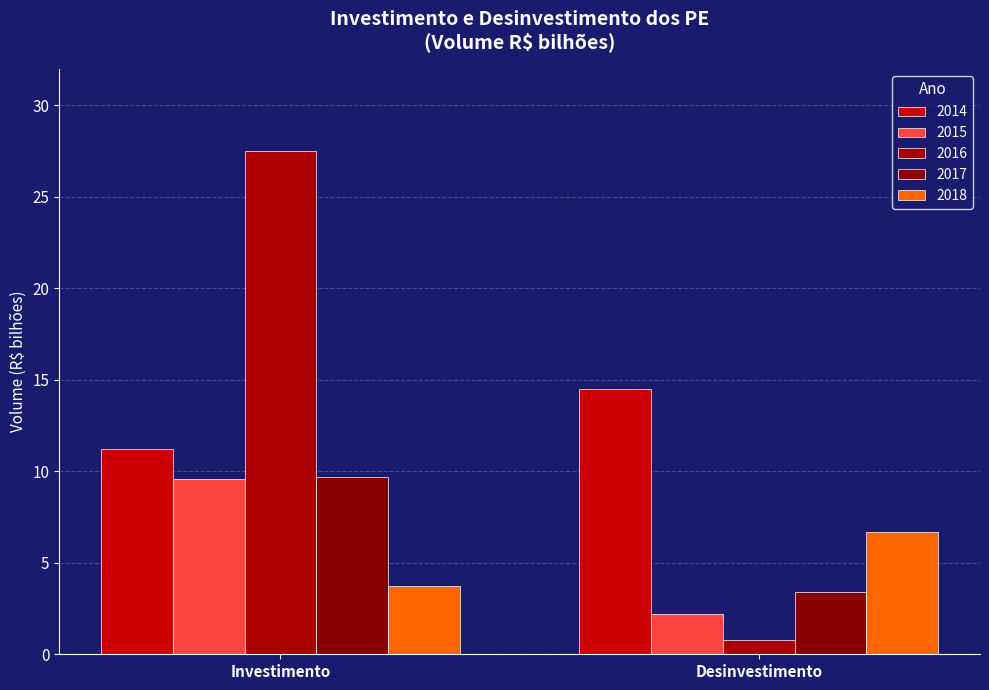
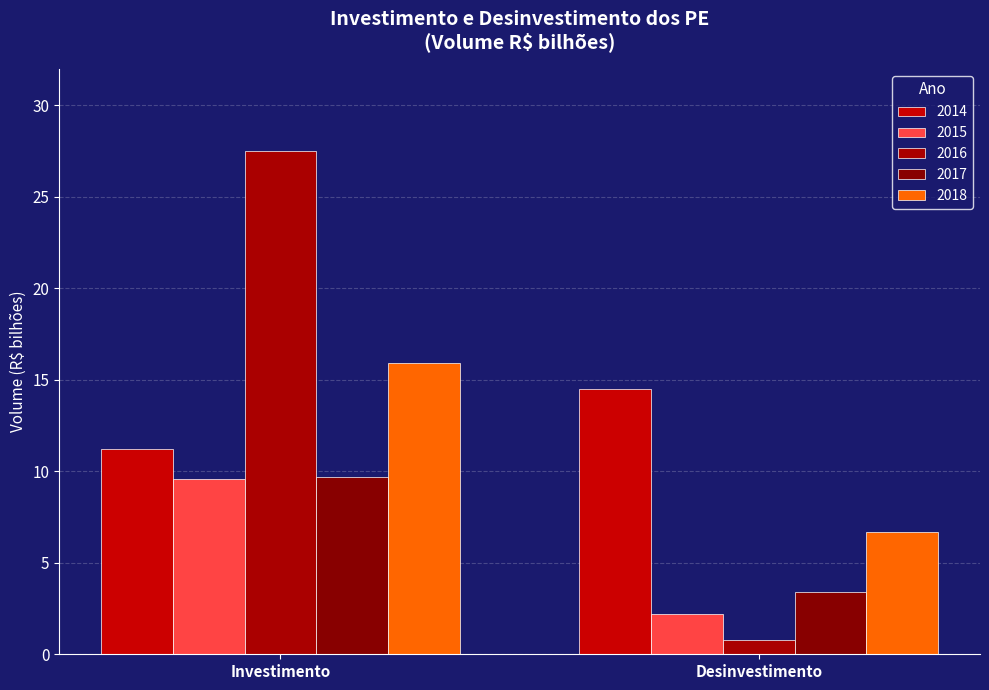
  {
    "2015": {
      "Investimento": 9.6,
      "Desinvestimento": 2.2
    },
    "2018": {
-     "Investimento": 3.7,
+     "Investimento": 15.9,
      "Desinvestimento": 6.7
    }
  }
